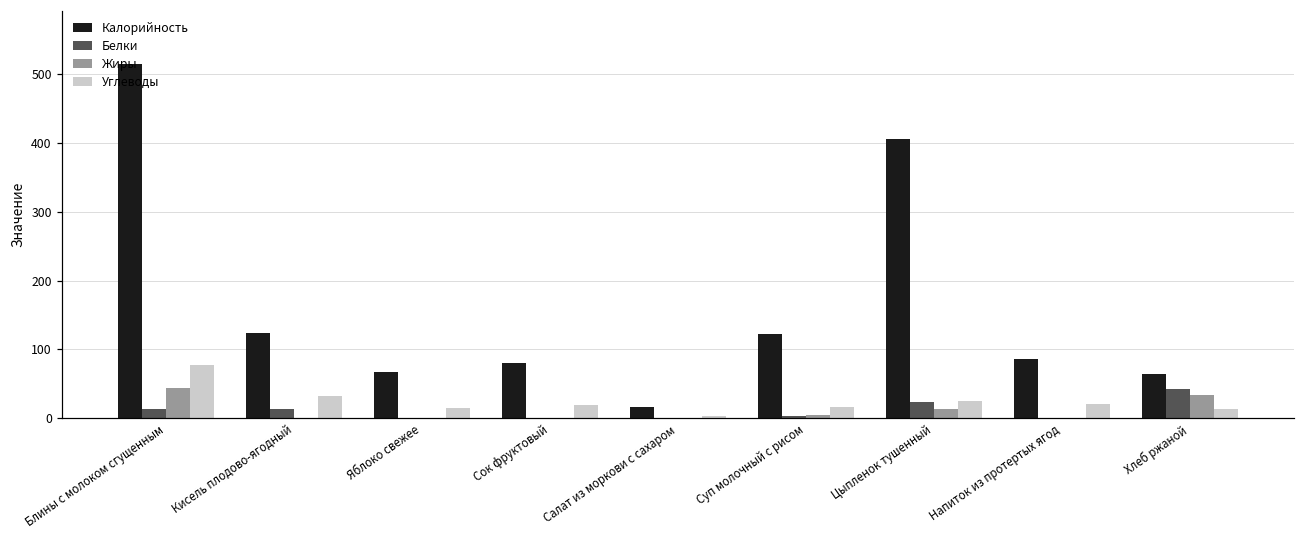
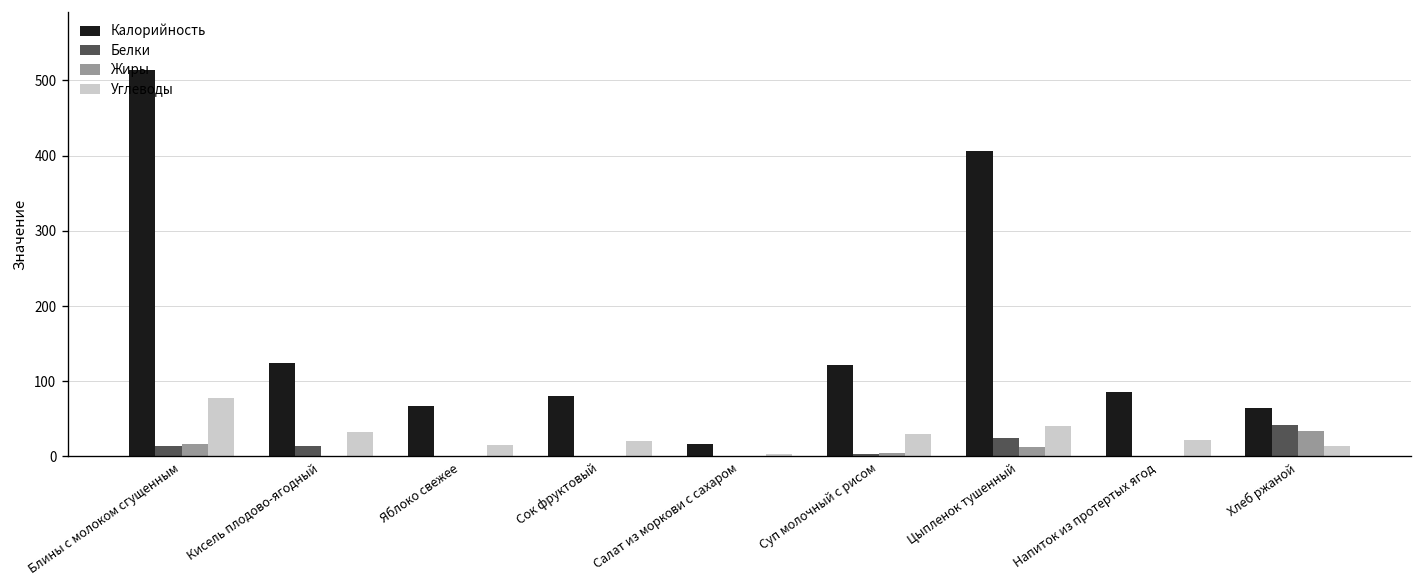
  {
    "Калорийность": {
      "Блины с молоком сгущенным": 510,
      "Кисель плодово-ягодный": 120,
      "Яблоко свежее": 70,
      "Сок фруктовый": 80,
      "Салат из моркови с сахаром": 20,
      "Суп молочный с рисом": 120,
      "Цыпленок тушенный": 410,
      "Напиток из протертых ягод": 90,
      "Хлеб ржаной": 70
    },
    "Белки": {
      "Блины с молоком сгущенным": 10,
      "Кисель плодово-ягодный": 10,
      "Сок фруктовый": 0,
      "Цыпленок тушенный": 20,
      "Хлеб ржаной": 40
    },
    "Жиры": {
-     "Блины с молоком сгущенным": 40,
+     "Блины с молоком сгущенным": 20,
      "Кисель плодово-ягодный": 0,
      "Яблоко свежее": 0,
      "Сок фруктовый": 0,
      "Суп молочный с рисом": 0,
      "Цыпленок тушенный": 10,
      "Напиток из протертых ягод": 0,
      "Хлеб ржаной": 30
    },
    "Углеводы": {
      "Блины с молоком сгущенным": 80,
      "Кисель плодово-ягодный": 30,
      "Яблоко свежее": 10,
      "Сок фруктовый": 20,
-     "Суп молочный с рисом": 20,
-     "Цыпленок тушенный": 30,
+     "Суп молочный с рисом": 30,
+     "Цыпленок тушенный": 40,
      "Напиток из протертых ягод": 20,
      "Хлеб ржаной": 10
    }
  }
